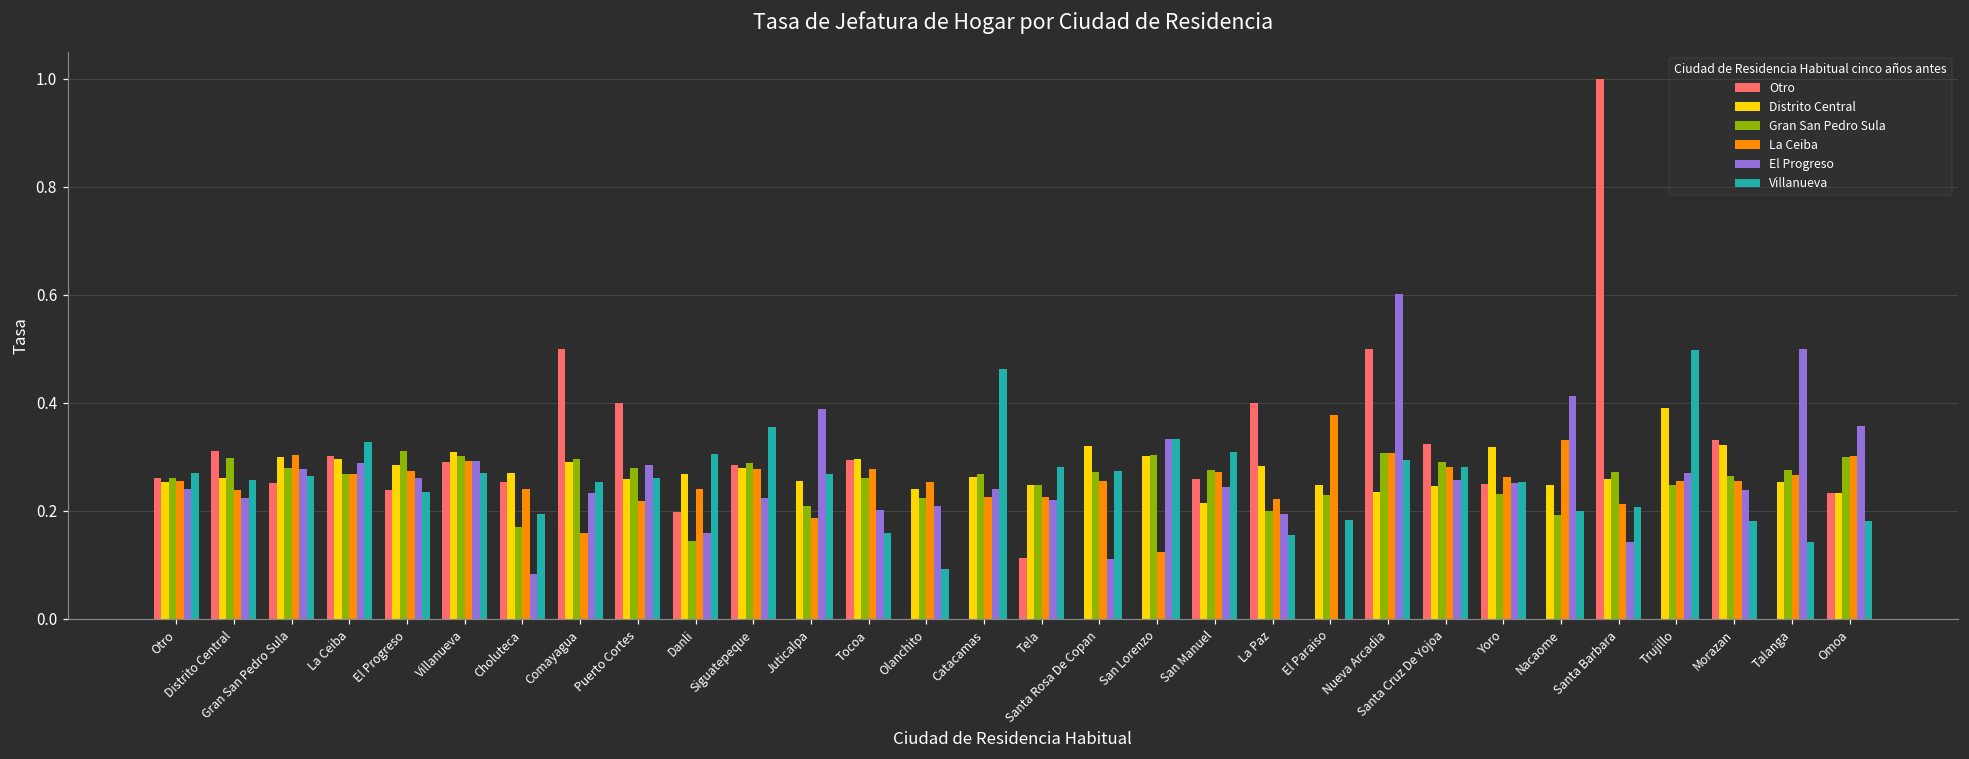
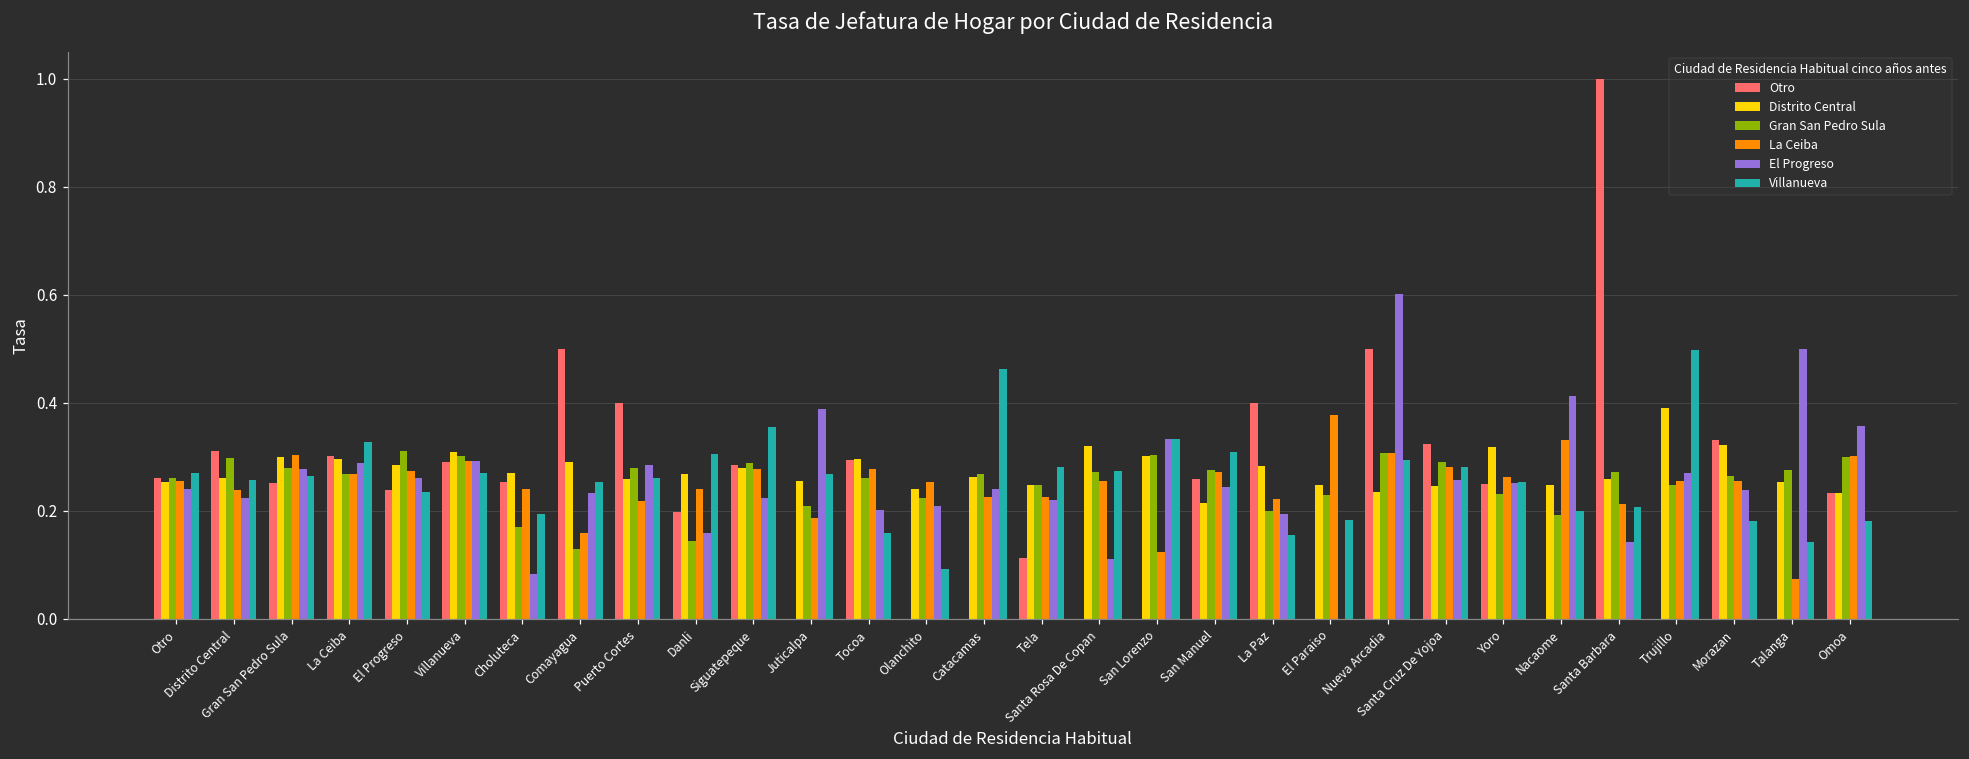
  {
    "Otro": {
      "Otro": 0.26,
      "Distrito Central": 0.31,
      "Gran San Pedro Sula": 0.25,
      "La Ceiba": 0.30,
      "El Progreso": 0.24,
      "Villanueva": 0.29,
      "Choluteca": 0.25,
      "Comayagua": 0.50,
      "Puerto Cortes": 0.40,
      "Danli": 0.20,
      "Siguatepeque": 0.28,
      "Juticalpa": 0.00,
      "Tocoa": 0.29,
      "Olanchito": 0.00,
      "Catacamas": 0.00,
      "Tela": 0.11,
      "Santa Rosa De Copan": 0.00,
      "San Lorenzo": 0.00,
      "San Manuel": 0.26,
      "La Paz": 0.40,
      "El Paraiso": 0.00,
      "Nueva Arcadia": 0.50,
      "Santa Cruz De Yojoa": 0.32,
      "Yoro": 0.25,
      "Nacaome": 0.00,
      "Santa Barbara": 1.00,
      "Trujillo": 0.00,
      "Morazan": 0.33,
      "Talanga": 0.00,
      "Omoa": 0.23
    },
    "Distrito Central": {
      "Otro": 0.25,
      "Distrito Central": 0.26,
      "Gran San Pedro Sula": 0.30,
      "La Ceiba": 0.30,
      "El Progreso": 0.28,
      "Villanueva": 0.31,
      "Choluteca": 0.27,
      "Comayagua": 0.29,
      "Puerto Cortes": 0.26,
      "Danli": 0.27,
      "Siguatepeque": 0.28,
      "Juticalpa": 0.25,
      "Tocoa": 0.29,
      "Olanchito": 0.24,
      "Catacamas": 0.26,
      "Tela": 0.25,
      "Santa Rosa De Copan": 0.32,
      "San Lorenzo": 0.30,
      "San Manuel": 0.21,
      "La Paz": 0.28,
      "El Paraiso": 0.25,
      "Nueva Arcadia": 0.23,
      "Santa Cruz De Yojoa": 0.25,
      "Yoro": 0.32,
      "Nacaome": 0.25,
      "Santa Barbara": 0.26,
      "Trujillo": 0.39,
      "Morazan": 0.32,
      "Talanga": 0.25,
      "Omoa": 0.23
    },
    "Gran San Pedro Sula": {
      "Otro": 0.26,
      "Distrito Central": 0.30,
      "Gran San Pedro Sula": 0.28,
      "La Ceiba": 0.27,
      "El Progreso": 0.31,
      "Villanueva": 0.30,
      "Choluteca": 0.17,
-     "Comayagua": 0.30,
+     "Comayagua": 0.13,
      "Puerto Cortes": 0.28,
      "Danli": 0.14,
      "Siguatepeque": 0.29,
      "Juticalpa": 0.21,
      "Tocoa": 0.26,
      "Olanchito": 0.22,
      "Catacamas": 0.27,
      "Tela": 0.25,
      "Santa Rosa De Copan": 0.27,
      "San Lorenzo": 0.30,
      "San Manuel": 0.28,
      "La Paz": 0.20,
      "El Paraiso": 0.23,
      "Nueva Arcadia": 0.31,
      "Santa Cruz De Yojoa": 0.29,
      "Yoro": 0.23,
      "Nacaome": 0.19,
      "Santa Barbara": 0.27,
      "Trujillo": 0.25,
      "Morazan": 0.26,
      "Talanga": 0.28,
      "Omoa": 0.30
    },
    "La Ceiba": {
      "Otro": 0.25,
      "Distrito Central": 0.24,
      "Gran San Pedro Sula": 0.30,
      "La Ceiba": 0.27,
      "El Progreso": 0.27,
      "Villanueva": 0.29,
      "Choluteca": 0.24,
      "Comayagua": 0.16,
      "Puerto Cortes": 0.22,
      "Danli": 0.24,
      "Siguatepeque": 0.28,
      "Juticalpa": 0.19,
      "Tocoa": 0.28,
      "Olanchito": 0.25,
      "Catacamas": 0.22,
      "Tela": 0.22,
      "Santa Rosa De Copan": 0.25,
      "San Lorenzo": 0.12,
      "San Manuel": 0.27,
      "La Paz": 0.22,
      "El Paraiso": 0.38,
      "Nueva Arcadia": 0.31,
      "Santa Cruz De Yojoa": 0.28,
      "Yoro": 0.26,
      "Nacaome": 0.33,
      "Santa Barbara": 0.21,
      "Trujillo": 0.25,
      "Morazan": 0.26,
-     "Talanga": 0.27,
+     "Talanga": 0.07,
      "Omoa": 0.30
    },
    "El Progreso": {
      "Otro": 0.24,
      "Distrito Central": 0.22,
      "Gran San Pedro Sula": 0.28,
      "La Ceiba": 0.29,
      "El Progreso": 0.26,
      "Villanueva": 0.29,
      "Choluteca": 0.08,
      "Comayagua": 0.23,
      "Puerto Cortes": 0.29,
      "Danli": 0.16,
      "Siguatepeque": 0.22,
      "Juticalpa": 0.39,
      "Tocoa": 0.20,
      "Olanchito": 0.21,
      "Catacamas": 0.24,
      "Tela": 0.22,
      "Santa Rosa De Copan": 0.11,
      "San Lorenzo": 0.33,
      "San Manuel": 0.24,
      "La Paz": 0.19,
      "El Paraiso": 0.00,
      "Nueva Arcadia": 0.60,
      "Santa Cruz De Yojoa": 0.26,
      "Yoro": 0.25,
      "Nacaome": 0.41,
      "Santa Barbara": 0.14,
      "Trujillo": 0.27,
      "Morazan": 0.24,
      "Talanga": 0.50,
      "Omoa": 0.36
    },
    "Villanueva": {
      "Otro": 0.27,
      "Distrito Central": 0.26,
      "Gran San Pedro Sula": 0.27,
      "La Ceiba": 0.33,
      "El Progreso": 0.23,
      "Villanueva": 0.27,
      "Choluteca": 0.19,
      "Comayagua": 0.25,
      "Puerto Cortes": 0.26,
      "Danli": 0.30,
      "Siguatepeque": 0.36,
      "Juticalpa": 0.27,
      "Tocoa": 0.16,
      "Olanchito": 0.09,
      "Catacamas": 0.46,
      "Tela": 0.28,
      "Santa Rosa De Copan": 0.27,
      "San Lorenzo": 0.33,
      "San Manuel": 0.31,
      "La Paz": 0.16,
      "El Paraiso": 0.18,
      "Nueva Arcadia": 0.29,
      "Santa Cruz De Yojoa": 0.28,
      "Yoro": 0.25,
      "Nacaome": 0.20,
      "Santa Barbara": 0.21,
      "Trujillo": 0.50,
      "Morazan": 0.18,
      "Talanga": 0.14,
      "Omoa": 0.18
    }
  }
